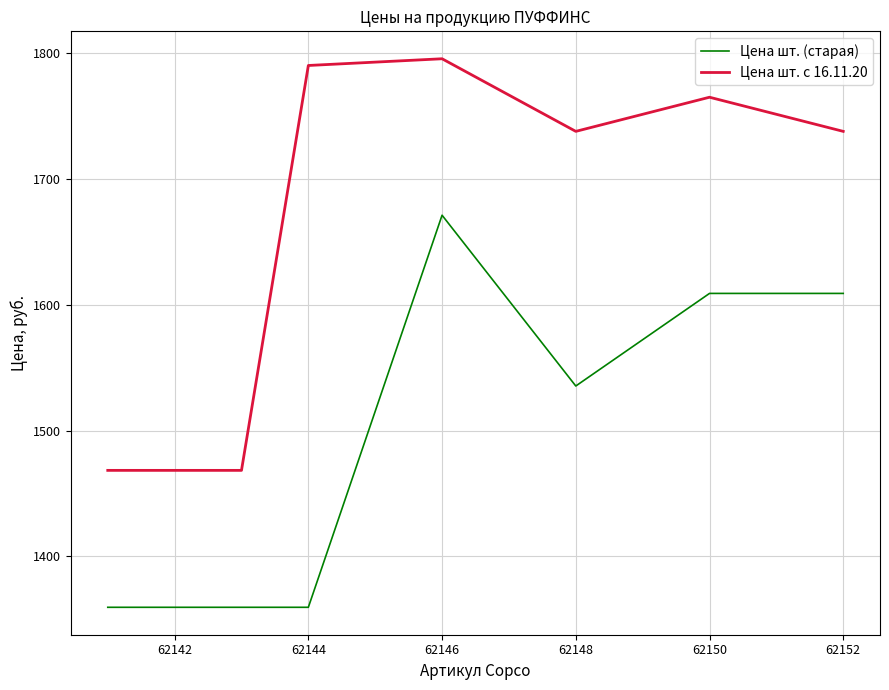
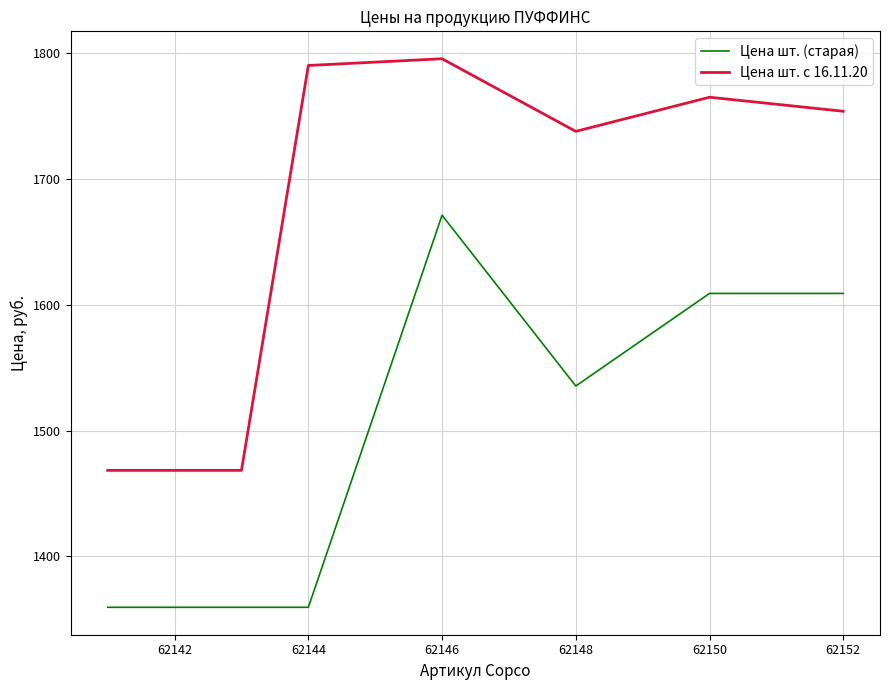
  {
    "Цена шт. (старая)": {
      "62142": 1360,
      "62144": 1360,
      "62146": 1671,
      "62148": 1535,
      "62150": 1609,
      "62152": 1609
    },
    "Цена шт. с 16.11.20": {
      "62142": 1468,
      "62144": 1790,
      "62146": 1795,
      "62148": 1738,
      "62150": 1765,
-     "62152": 1738
+     "62152": 1754
    }
  }
